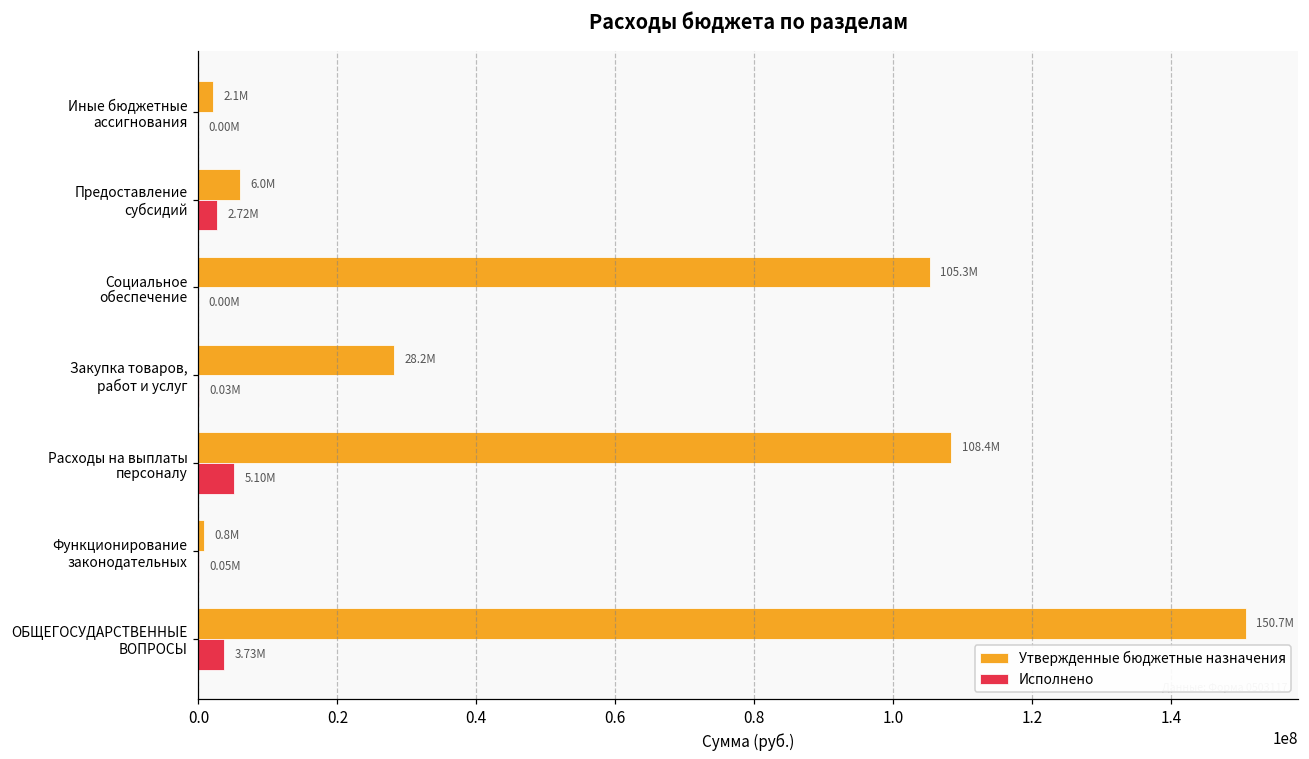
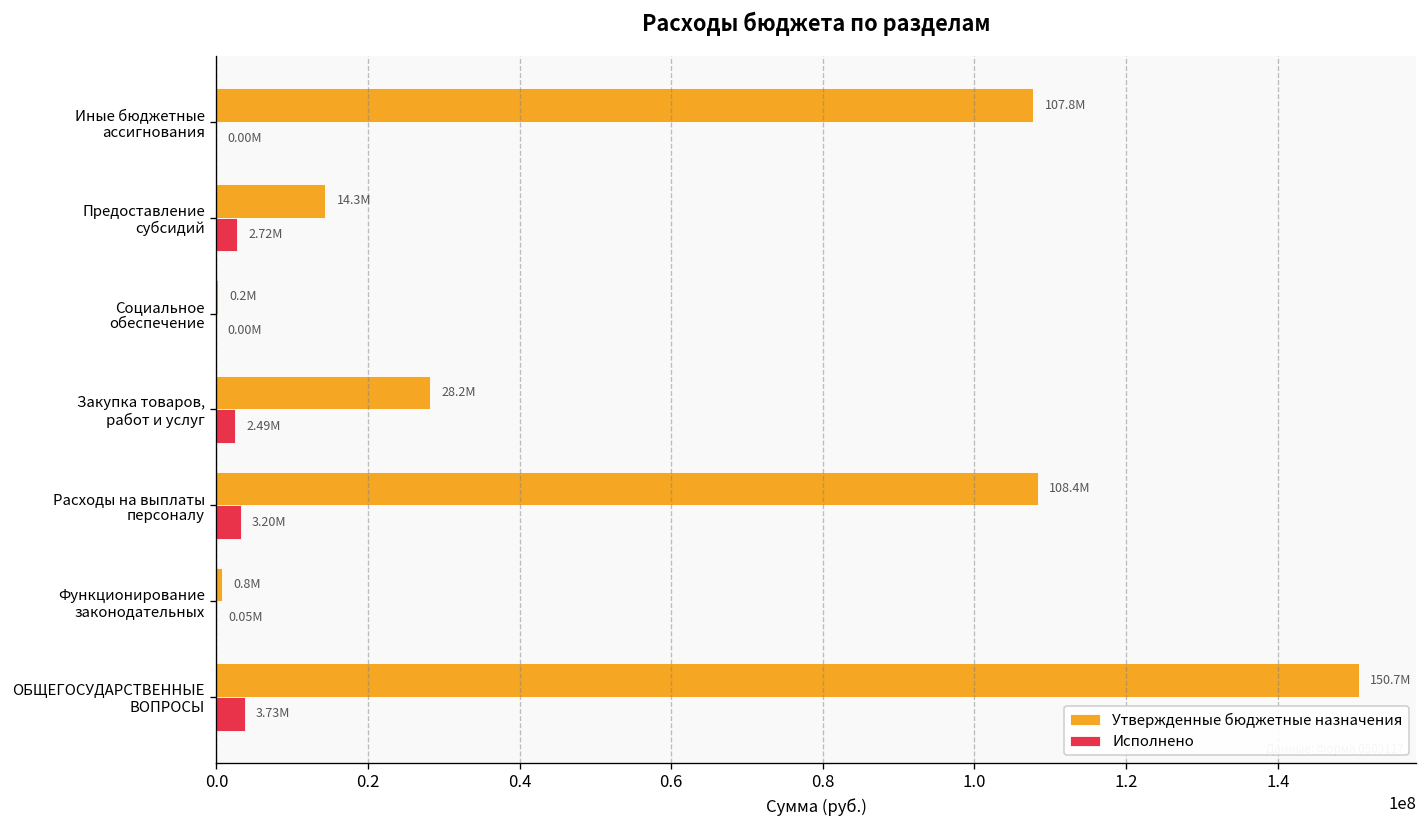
  {
    "Утвержденные бюджетные назначения": {
-     "Иные бюджетные ассигнования": "2.1M",
-     "Предоставление субсидий": "6.0M",
-     "Социальное обеспечение": "105.3M",
+     "Иные бюджетные ассигнования": "107.8M",
+     "Предоставление субсидий": "14.3M",
+     "Социальное обеспечение": "0.2M",
      "Закупка товаров, работ и услуг": "28.2M",
      "Расходы на выплаты персоналу": "108.4M",
      "Функционирование законодательных": "0.8M",
      "ОБЩЕГОСУДАРСТВЕННЫЕ ВОПРОСЫ": "150.7M"
    },
    "Исполнено": {
      "Иные бюджетные ассигнования": "0.00M",
      "Предоставление субсидий": "2.72M",
      "Социальное обеспечение": "0.00M",
-     "Закупка товаров, работ и услуг": "0.03M",
-     "Расходы на выплаты персоналу": "5.10M",
+     "Закупка товаров, работ и услуг": "2.49M",
+     "Расходы на выплаты персоналу": "3.20M",
      "Функционирование законодательных": "0.05M",
      "ОБЩЕГОСУДАРСТВЕННЫЕ ВОПРОСЫ": "3.73M"
    }
  }
